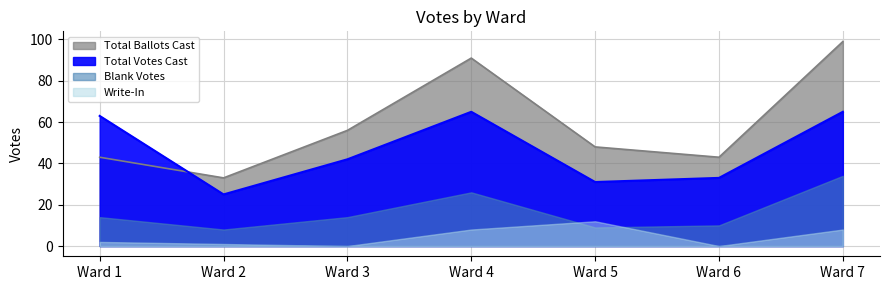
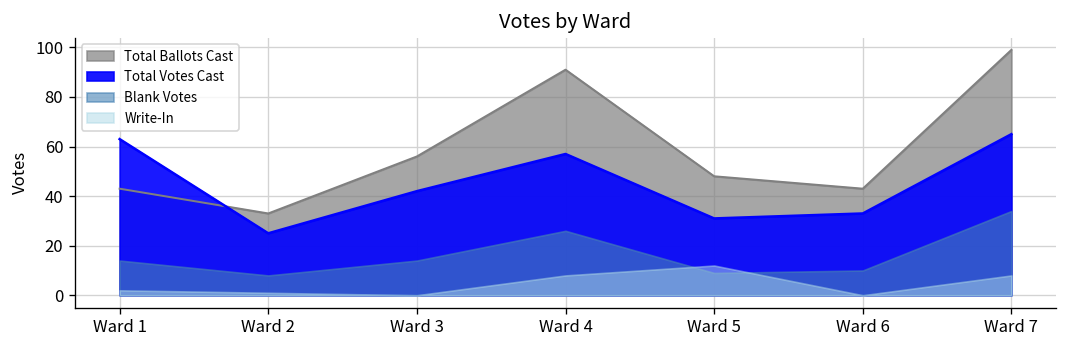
  {
    "Total Ballots Cast": {
      "Ward 1": 43,
      "Ward 2": 33,
      "Ward 3": 56,
      "Ward 4": 91,
      "Ward 5": 48,
      "Ward 6": 43,
      "Ward 7": 99
    },
    "Total Votes Cast": {
      "Ward 1": 63,
      "Ward 2": 25,
      "Ward 3": 42,
-     "Ward 4": 65,
+     "Ward 4": 57,
      "Ward 5": 31,
      "Ward 6": 33,
      "Ward 7": 65
    },
    "Blank Votes": {
      "Ward 1": 14,
      "Ward 2": 8,
      "Ward 3": 14,
      "Ward 4": 26,
      "Ward 5": 9,
      "Ward 6": 10,
      "Ward 7": 34
    },
    "Write-In": {
      "Ward 1": 2,
      "Ward 3": 0,
      "Ward 4": 8,
      "Ward 5": 12,
      "Ward 6": 0,
      "Ward 7": 8
    }
  }
